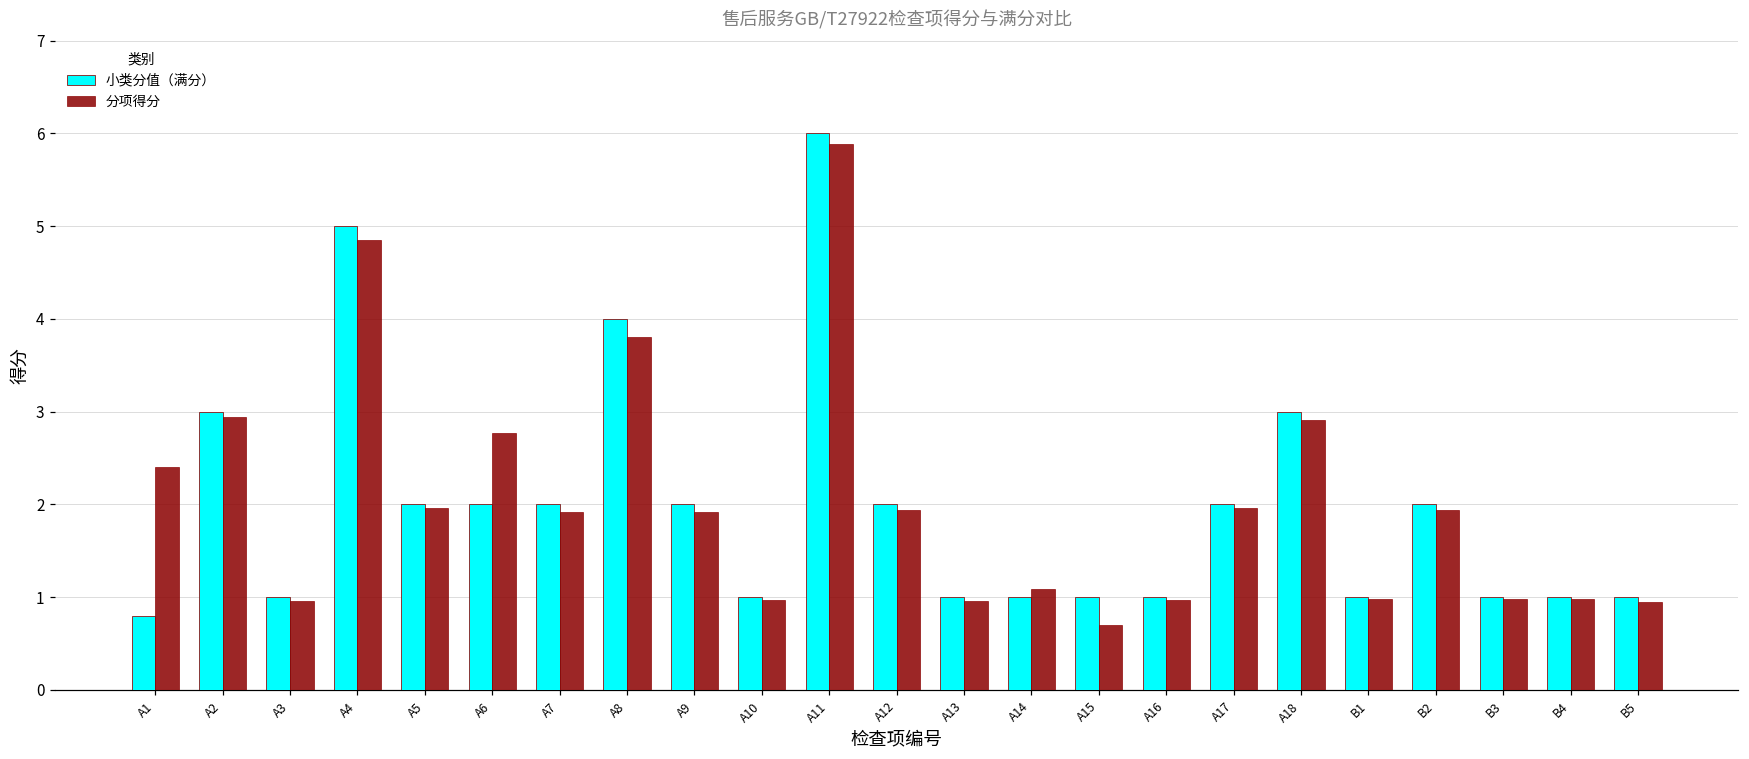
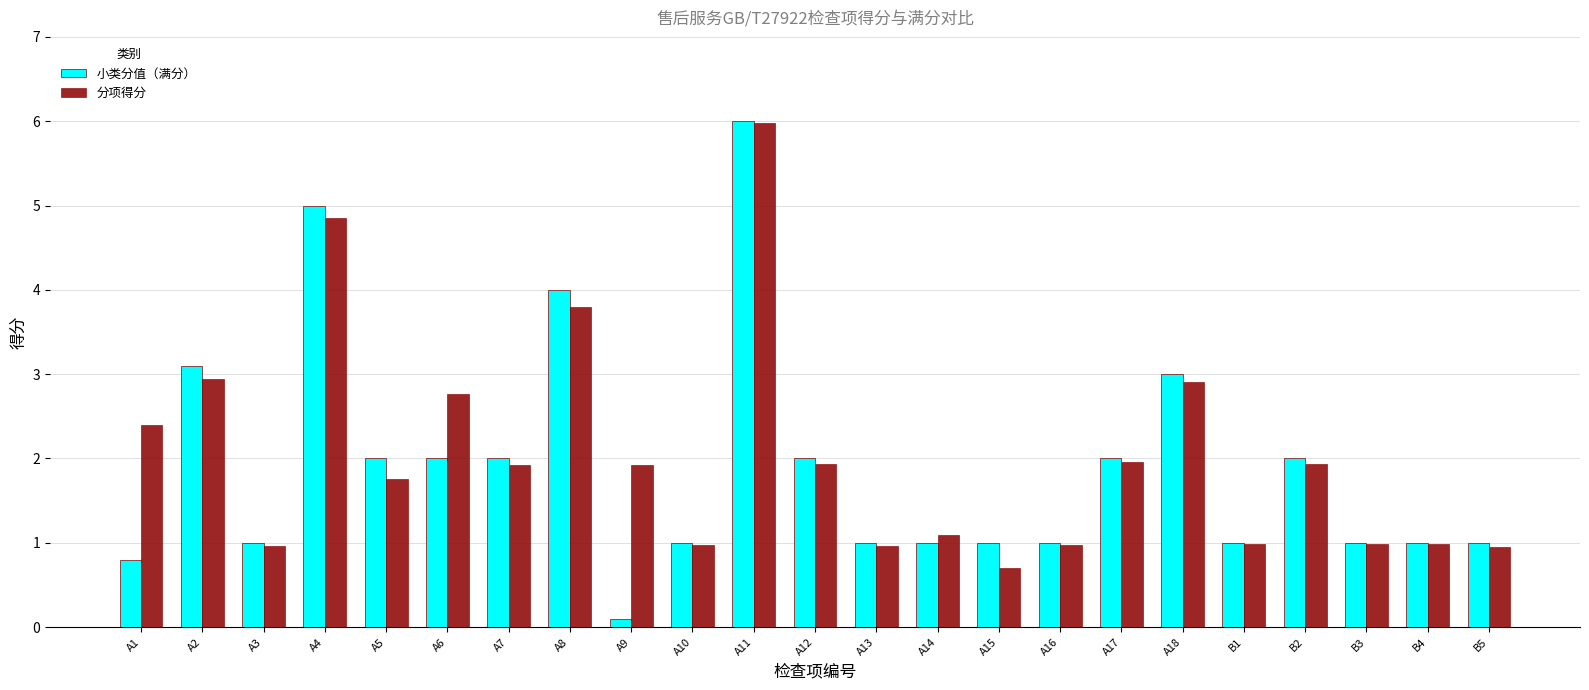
  {
    "小类分值（满分）": {
      "A1": 0.8,
-     "A2": 3.0,
+     "A2": 3.1,
      "A3": 1.0,
      "A4": 5.0,
      "A5": 2.0,
      "A6": 2.0,
      "A7": 2.0,
      "A8": 4.0,
-     "A9": 2.0,
+     "A9": 0.1,
      "A10": 1.0,
      "A11": 6.0,
      "A12": 2.0,
      "A13": 1.0,
      "A14": 1.0,
      "A15": 1.0,
      "A16": 1.0,
      "A17": 2.0,
      "A18": 3.0,
      "B1": 1.0,
      "B2": 2.0,
      "B3": 1.0,
      "B4": 1.0,
      "B5": 1.0
    },
    "分项得分": {
      "A1": 2.4,
      "A2": 2.9,
      "A3": 1.0,
      "A4": 4.9,
-     "A5": 2.0,
+     "A5": 1.8,
      "A6": 2.8,
      "A7": 1.9,
      "A8": 3.8,
      "A9": 1.9,
      "A10": 1.0,
-     "A11": 5.9,
+     "A11": 6.0,
      "A12": 1.9,
      "A13": 1.0,
      "A14": 1.1,
      "A15": 0.7,
      "A16": 1.0,
      "A17": 2.0,
      "A18": 2.9,
      "B1": 1.0,
      "B2": 1.9,
      "B3": 1.0,
      "B4": 1.0,
      "B5": 1.0
    }
  }
